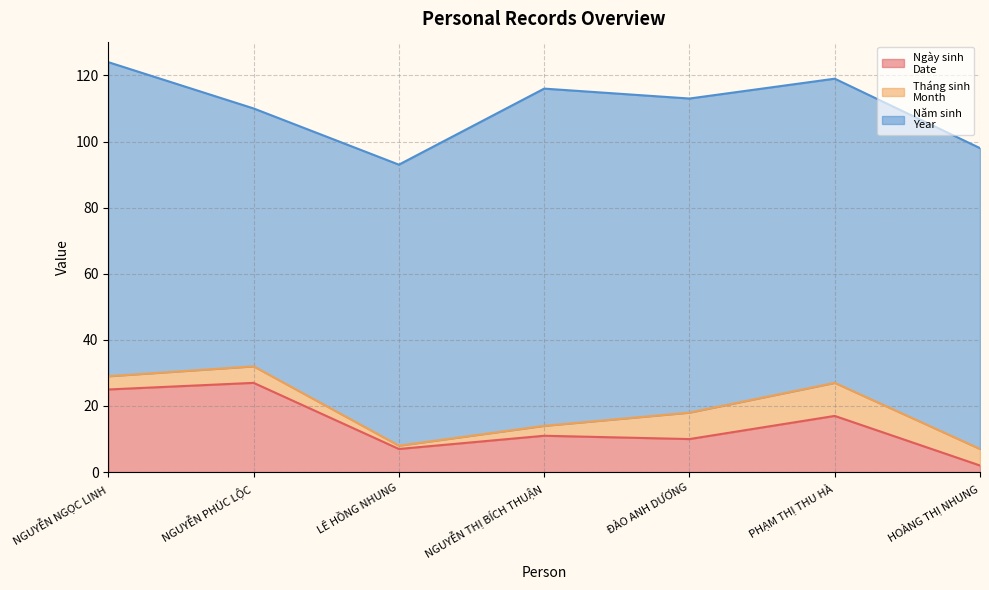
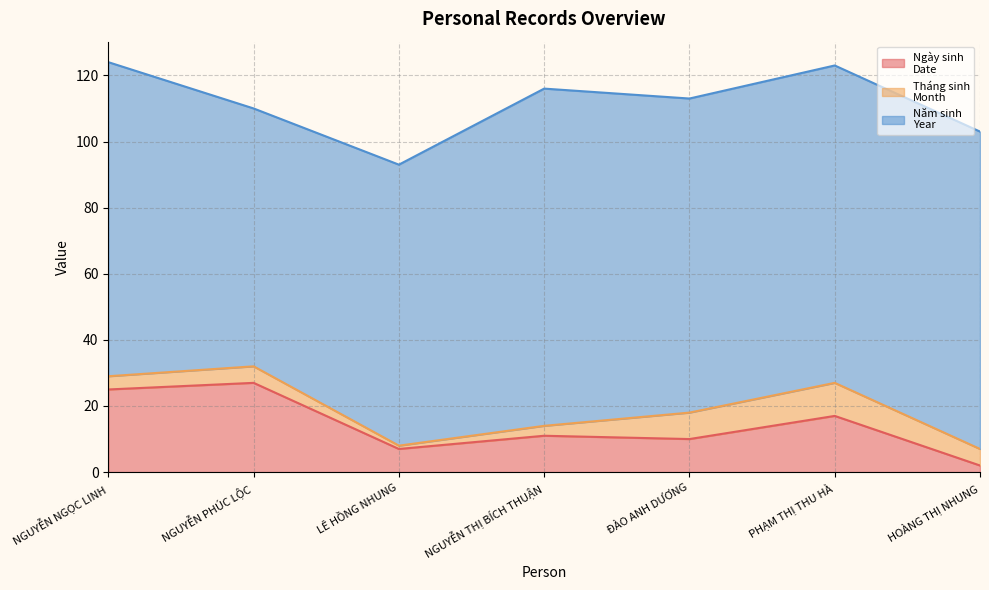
  {
    "Năm sinh Year": {
      "NGUYỄN NGỌC LINH": 95,
      "NGUYỄN PHÚC LỘC": 78,
      "LÊ HỒNG NHUNG": 85,
      "NGUYỄN THỊ BÍCH THUẬN": 102,
      "ĐÀO ANH DƯƠNG": 95,
-     "PHẠM THỊ THU HÀ": 92,
-     "HOÀNG THỊ NHUNG": 91
+     "PHẠM THỊ THU HÀ": 96,
+     "HOÀNG THỊ NHUNG": 96
    }
  }
